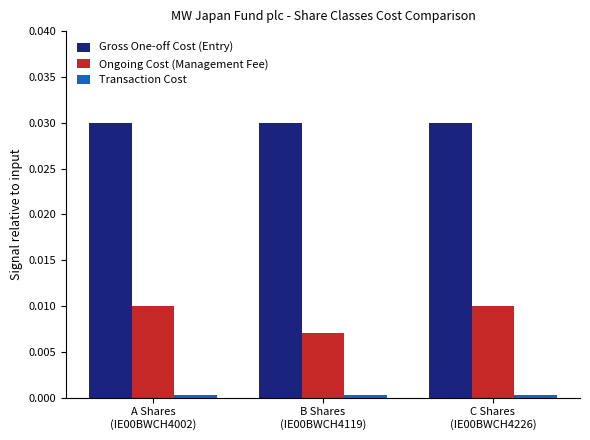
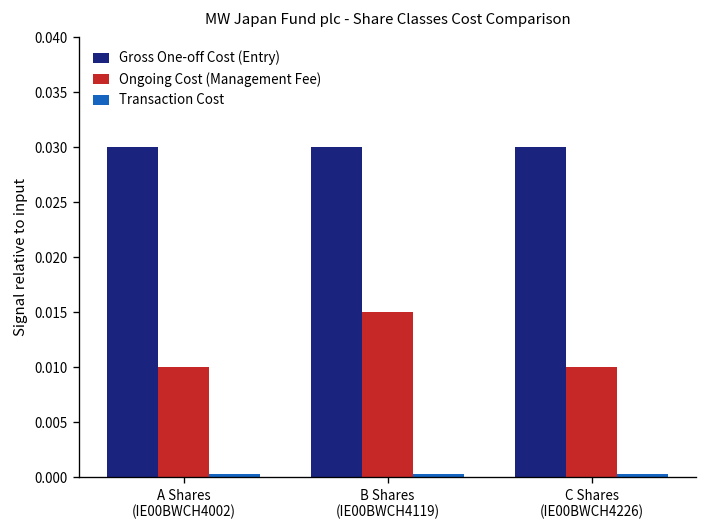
  {
    "Gross One-off Cost (Entry)": {
      "A Shares (IE00BWCH4002)": 0.030,
      "B Shares (IE00BWCH4119)": 0.030,
      "C Shares (IE00BWCH4226)": 0.030
    },
    "Ongoing Cost (Management Fee)": {
      "A Shares (IE00BWCH4002)": 0.010,
-     "B Shares (IE00BWCH4119)": 0.007,
+     "B Shares (IE00BWCH4119)": 0.015,
      "C Shares (IE00BWCH4226)": 0.010
    },
    "Transaction Cost": {
      "A Shares (IE00BWCH4002)": 0.000,
      "B Shares (IE00BWCH4119)": 0.000,
      "C Shares (IE00BWCH4226)": 0.000
    }
  }
